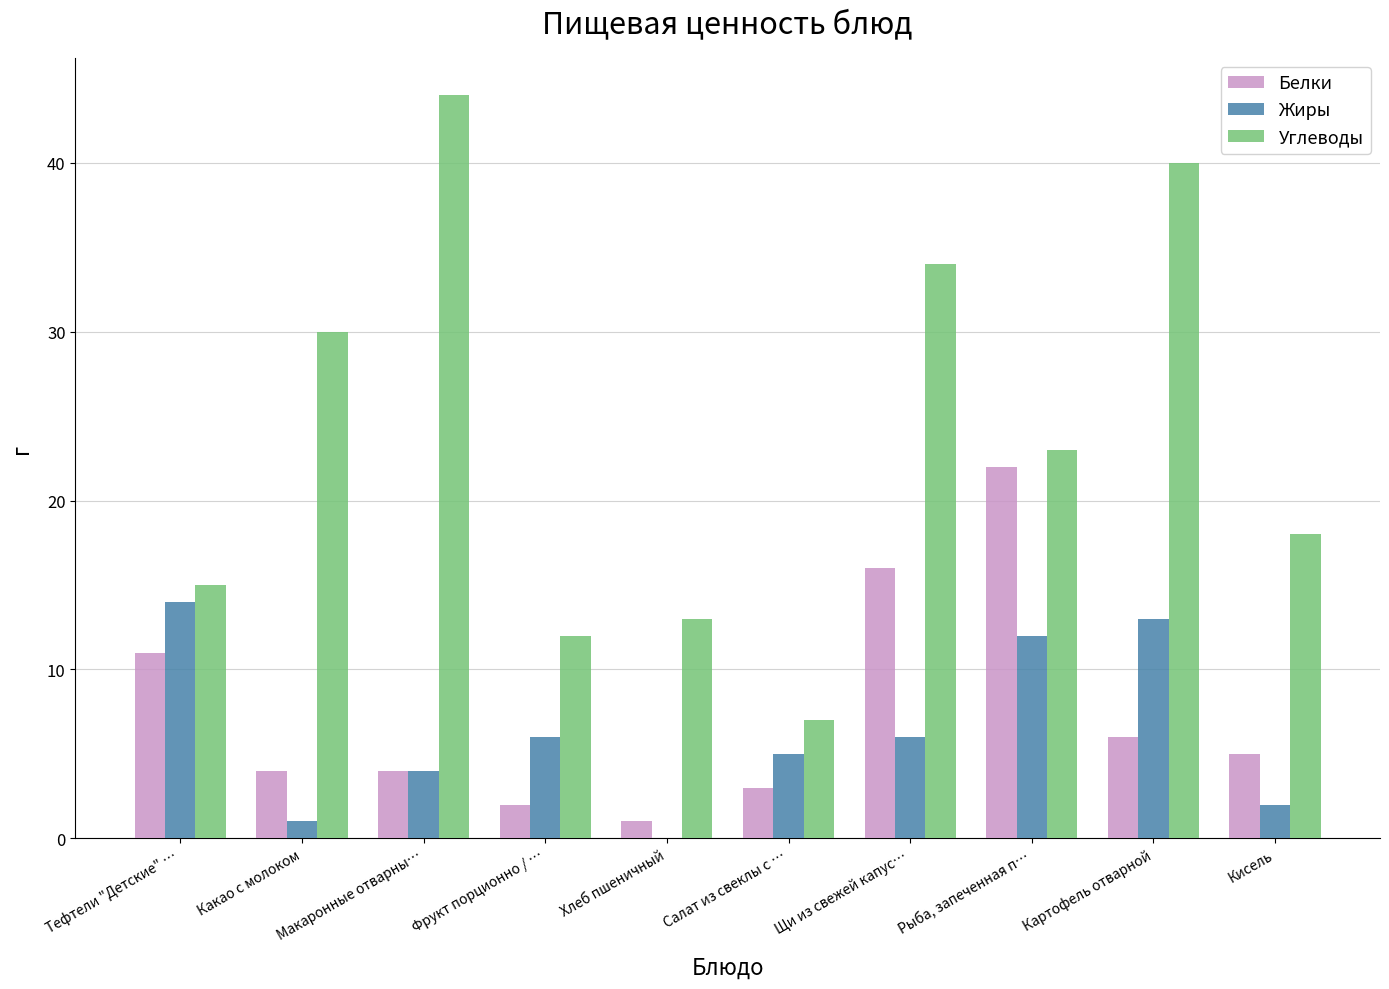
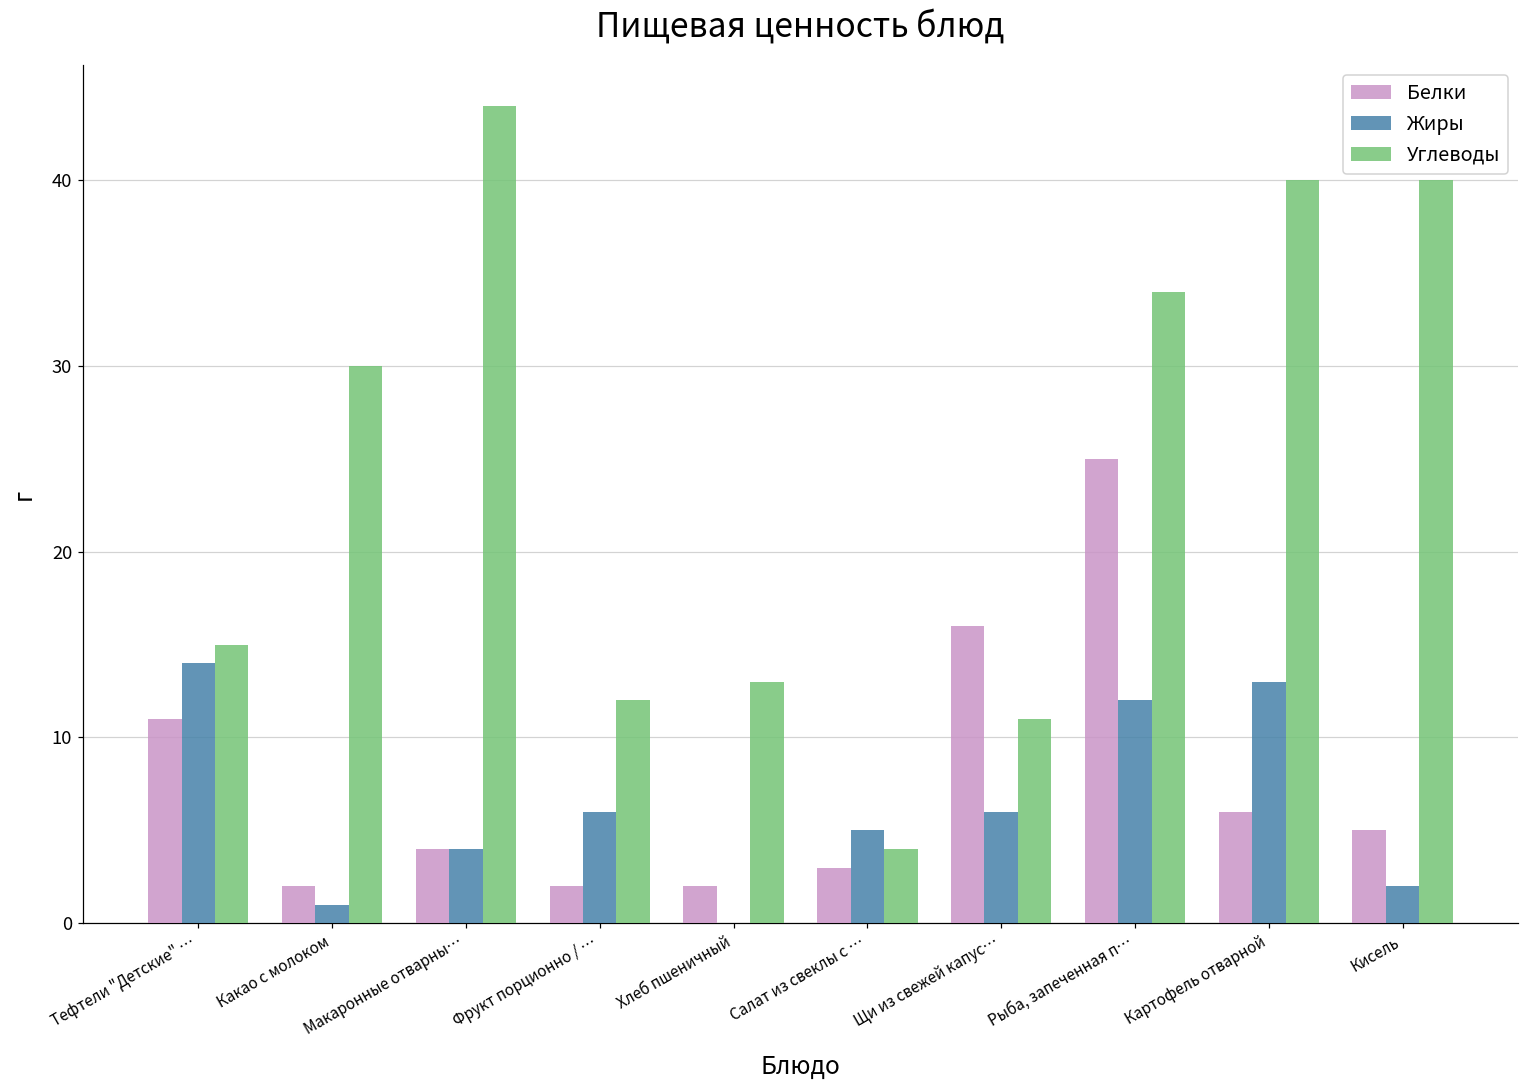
  {
    "Белки": {
      "Тефтели \"Детские\" …": 11,
-     "Какао с молоком": 4,
+     "Какао с молоком": 2,
      "Макаронные отварны…": 4,
      "Фрукт порционно / …": 2,
-     "Хлеб пшеничный": 1,
+     "Хлеб пшеничный": 2,
      "Салат из свеклы с …": 3,
      "Щи из свежей капус…": 16,
-     "Рыба, запеченная п…": 22,
+     "Рыба, запеченная п…": 25,
      "Картофель отварной": 6,
      "Кисель": 5
    },
    "Жиры": {
      "Тефтели \"Детские\" …": 14,
      "Какао с молоком": 1,
      "Макаронные отварны…": 4,
      "Фрукт порционно / …": 6,
      "Хлеб пшеничный": 0,
      "Салат из свеклы с …": 5,
      "Щи из свежей капус…": 6,
      "Рыба, запеченная п…": 12,
      "Картофель отварной": 13,
      "Кисель": 2
    },
    "Углеводы": {
      "Тефтели \"Детские\" …": 15,
      "Какао с молоком": 30,
      "Макаронные отварны…": 44,
      "Фрукт порционно / …": 12,
      "Хлеб пшеничный": 13,
-     "Салат из свеклы с …": 7,
-     "Щи из свежей капус…": 34,
-     "Рыба, запеченная п…": 23,
+     "Салат из свеклы с …": 4,
+     "Щи из свежей капус…": 11,
+     "Рыба, запеченная п…": 34,
      "Картофель отварной": 40,
-     "Кисель": 18
+     "Кисель": 40
    }
  }
